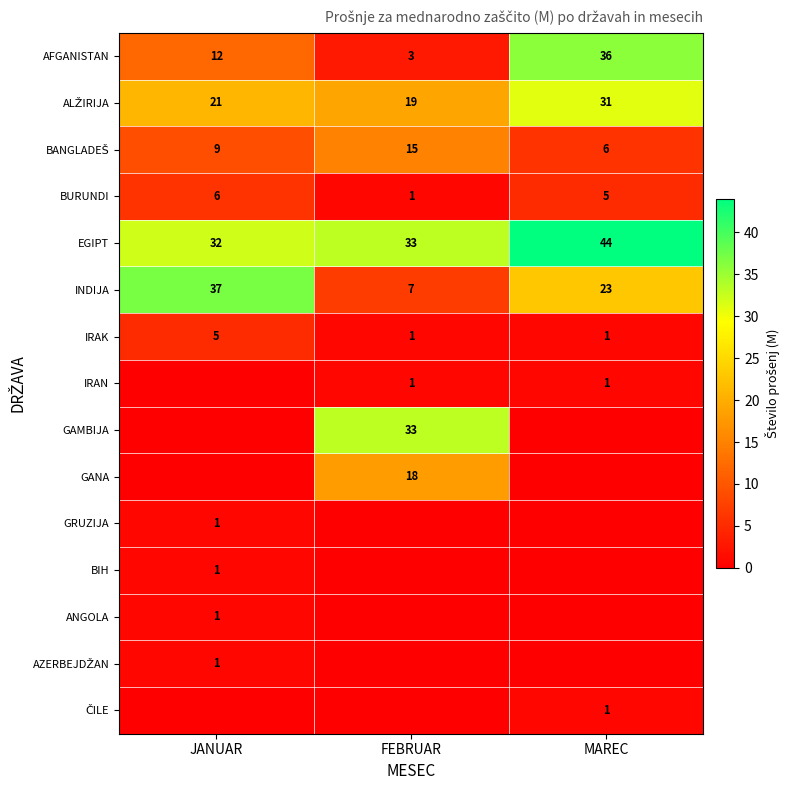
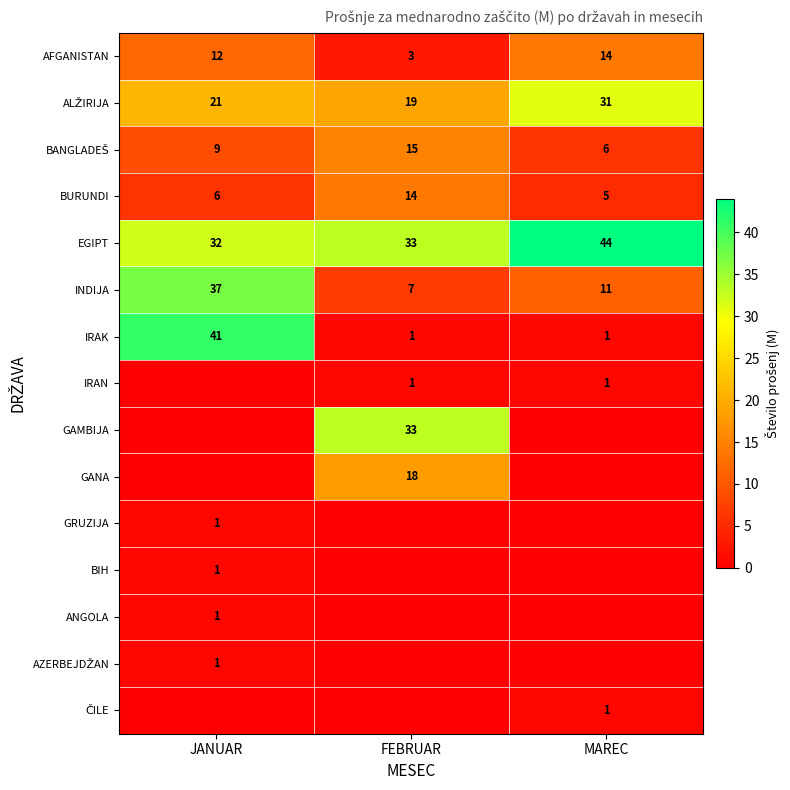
  {
    "AFGANISTAN": {
      "JANUAR": 12,
      "FEBRUAR": 3,
-     "MAREC": 36
+     "MAREC": 14
    },
    "ALŽIRIJA": {
      "JANUAR": 21,
      "FEBRUAR": 19,
      "MAREC": 31
    },
    "BANGLADEŠ": {
      "JANUAR": 9,
      "FEBRUAR": 15,
      "MAREC": 6
    },
    "BURUNDI": {
      "JANUAR": 6,
-     "FEBRUAR": 1,
+     "FEBRUAR": 14,
      "MAREC": 5
    },
    "EGIPT": {
      "JANUAR": 32,
      "FEBRUAR": 33,
      "MAREC": 44
    },
    "INDIJA": {
      "JANUAR": 37,
      "FEBRUAR": 7,
-     "MAREC": 23
+     "MAREC": 11
    },
    "IRAK": {
-     "JANUAR": 5,
+     "JANUAR": 41,
      "FEBRUAR": 1,
      "MAREC": 1
    },
    "IRAN": {
      "FEBRUAR": 1,
      "MAREC": 1
    },
    "GAMBIJA": {
      "FEBRUAR": 33
    },
    "GANA": {
      "FEBRUAR": 18
    },
    "GRUZIJA": {
      "JANUAR": 1
    },
    "BIH": {
      "JANUAR": 1
    },
    "ANGOLA": {
      "JANUAR": 1
    },
    "AZERBEJDŽAN": {
      "JANUAR": 1
    },
    "ČILE": {
      "MAREC": 1
    }
  }
